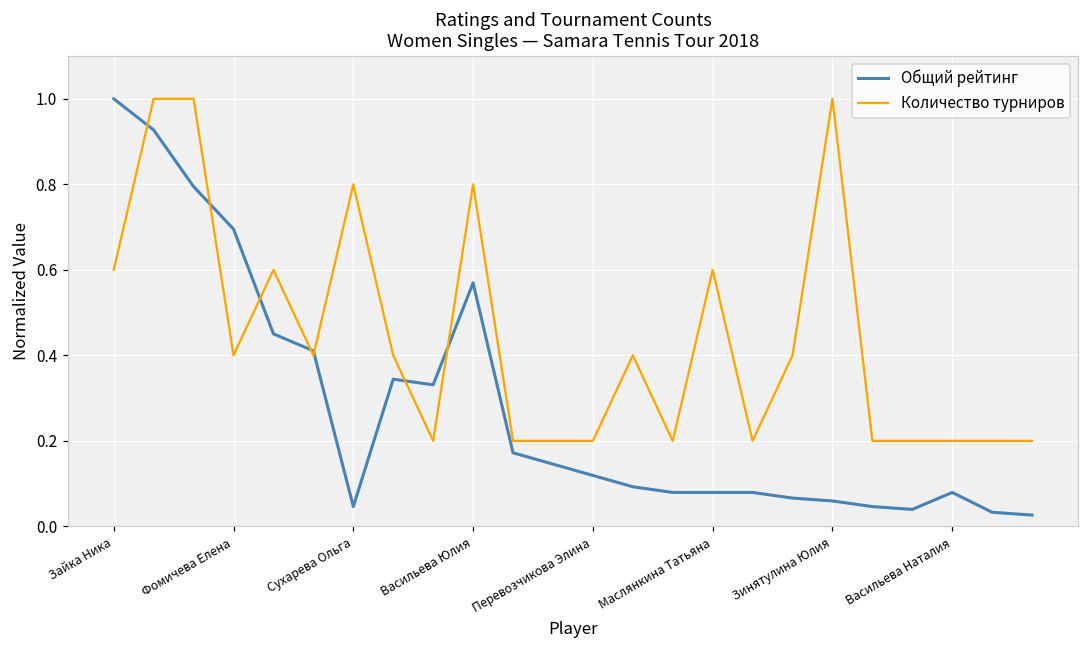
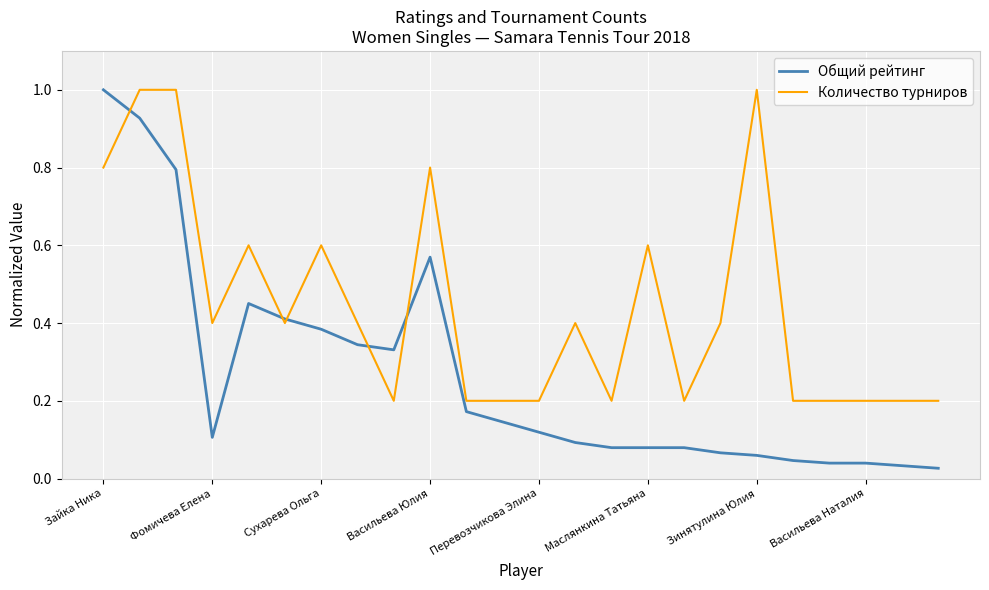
  {
    "Общий рейтинг": {
      "Зайка Ника": 1.00,
-     "Фомичева Елена": 0.70,
-     "Сухарева Ольга": 0.05,
+     "Фомичева Елена": 0.11,
+     "Сухарева Ольга": 0.38,
      "Васильева Юлия": 0.57,
      "Перевозчикова Элина": 0.12,
      "Маслянкина Татьяна": 0.08,
      "Зинятулина Юлия": 0.06,
-     "Васильева Наталия": 0.08
+     "Васильева Наталия": 0.04
    },
    "Количество турниров": {
-     "Зайка Ника": 0.60,
+     "Зайка Ника": 0.80,
      "Фомичева Елена": 0.40,
-     "Сухарева Ольга": 0.80,
+     "Сухарева Ольга": 0.60,
      "Васильева Юлия": 0.80,
      "Перевозчикова Элина": 0.20,
      "Маслянкина Татьяна": 0.60,
      "Зинятулина Юлия": 1.00,
      "Васильева Наталия": 0.20
    }
  }
